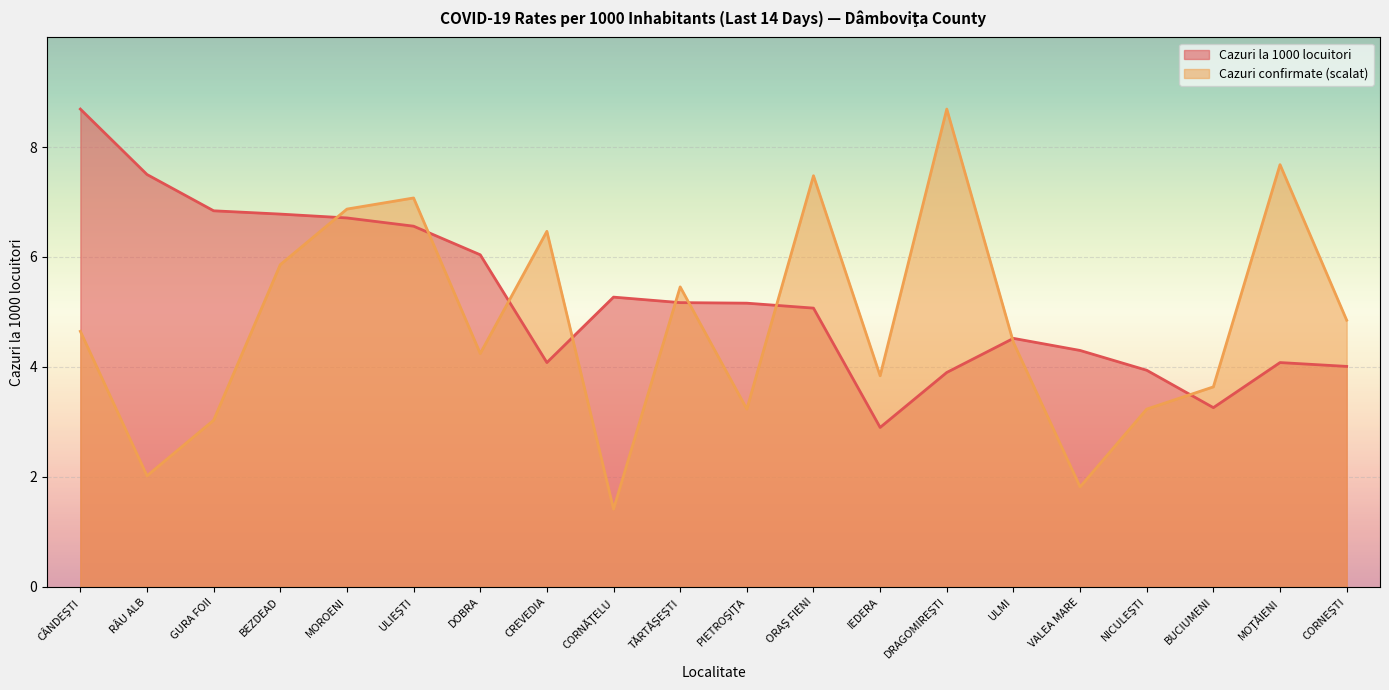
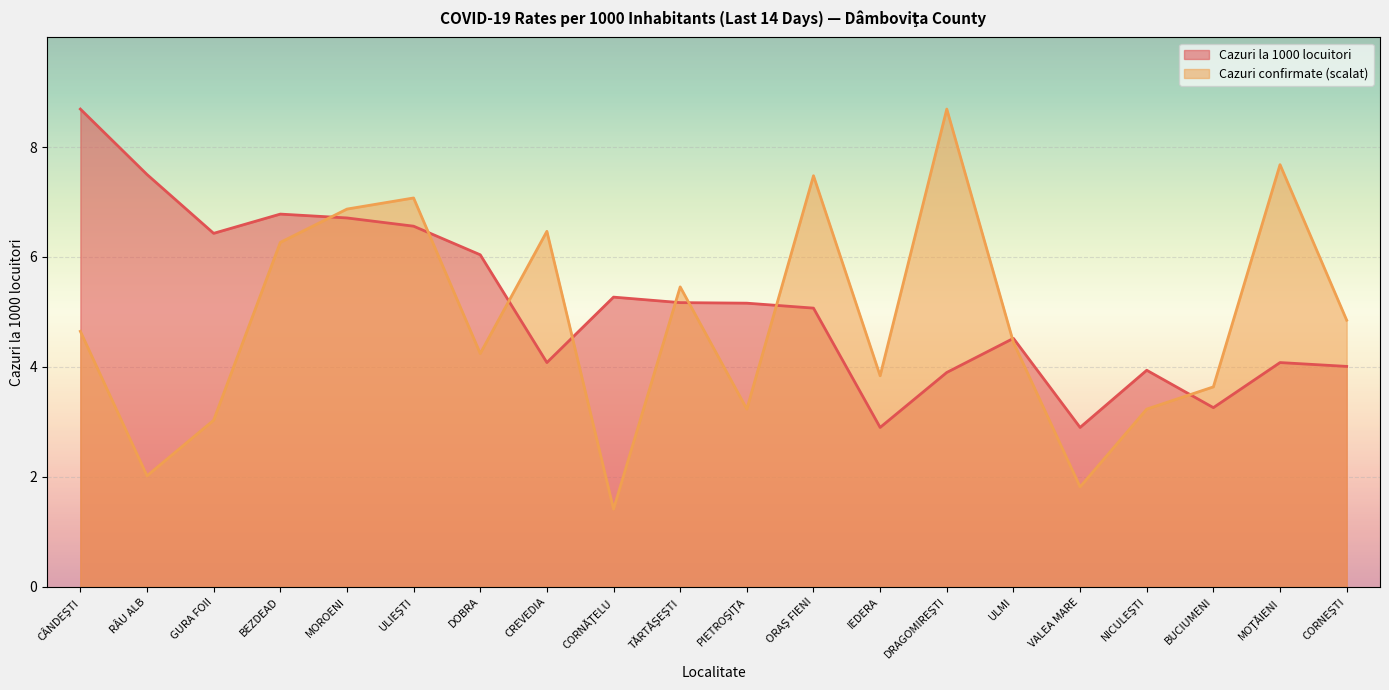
  {
    "Cazuri la 1000 locuitori": {
      "CÂNDEŞTI": 8.7,
      "RÂU ALB": 7.5,
-     "GURA FOII": 6.8,
+     "GURA FOII": 6.4,
      "BEZDEAD": 6.8,
      "MOROENI": 6.7,
      "ULIEŞTI": 6.6,
      "DOBRA": 6.0,
      "CREVEDIA": 4.1,
      "CORNĂŢELU": 5.3,
      "TĂRTĂŞEŞTI": 5.2,
      "PIETROŞIŢA": 5.2,
      "ORAŞ FIENI": 5.1,
      "IEDERA": 2.9,
      "DRAGOMIREŞTI": 3.9,
      "ULMI": 4.5,
-     "VALEA MARE": 4.3,
+     "VALEA MARE": 2.9,
      "NICULEŞTI": 3.9,
      "BUCIUMENI": 3.3,
      "MOŢĂIENI": 4.1,
      "CORNEŞTI": 4.0
    },
    "Cazuri confirmate (scalat)": {
      "CÂNDEŞTI": 4.6,
      "RÂU ALB": 2.0,
      "GURA FOII": 3.0,
-     "BEZDEAD": 5.9,
+     "BEZDEAD": 6.3,
      "MOROENI": 6.9,
      "ULIEŞTI": 7.1,
      "DOBRA": 4.2,
      "CREVEDIA": 6.5,
      "CORNĂŢELU": 1.4,
      "TĂRTĂŞEŞTI": 5.5,
      "PIETROŞIŢA": 3.2,
      "ORAŞ FIENI": 7.5,
      "IEDERA": 3.8,
      "DRAGOMIREŞTI": 8.7,
      "ULMI": 4.4,
      "VALEA MARE": 1.8,
      "NICULEŞTI": 3.2,
      "BUCIUMENI": 3.6,
      "MOŢĂIENI": 7.7,
      "CORNEŞTI": 4.9
    }
  }
